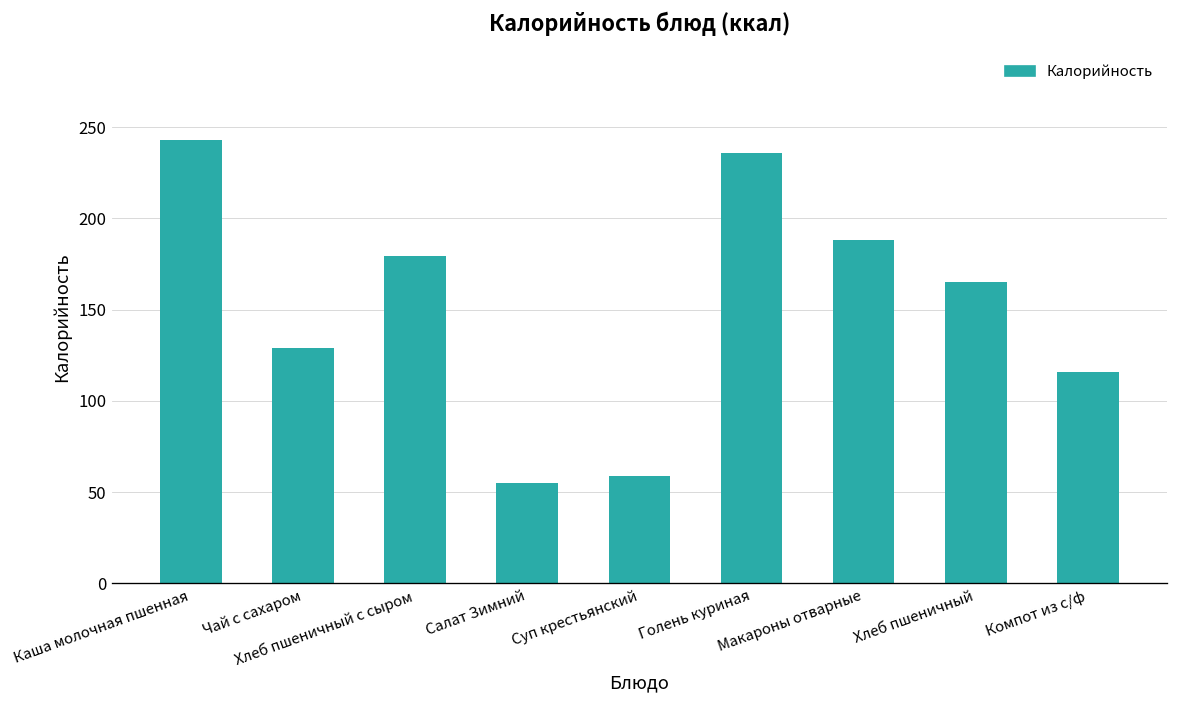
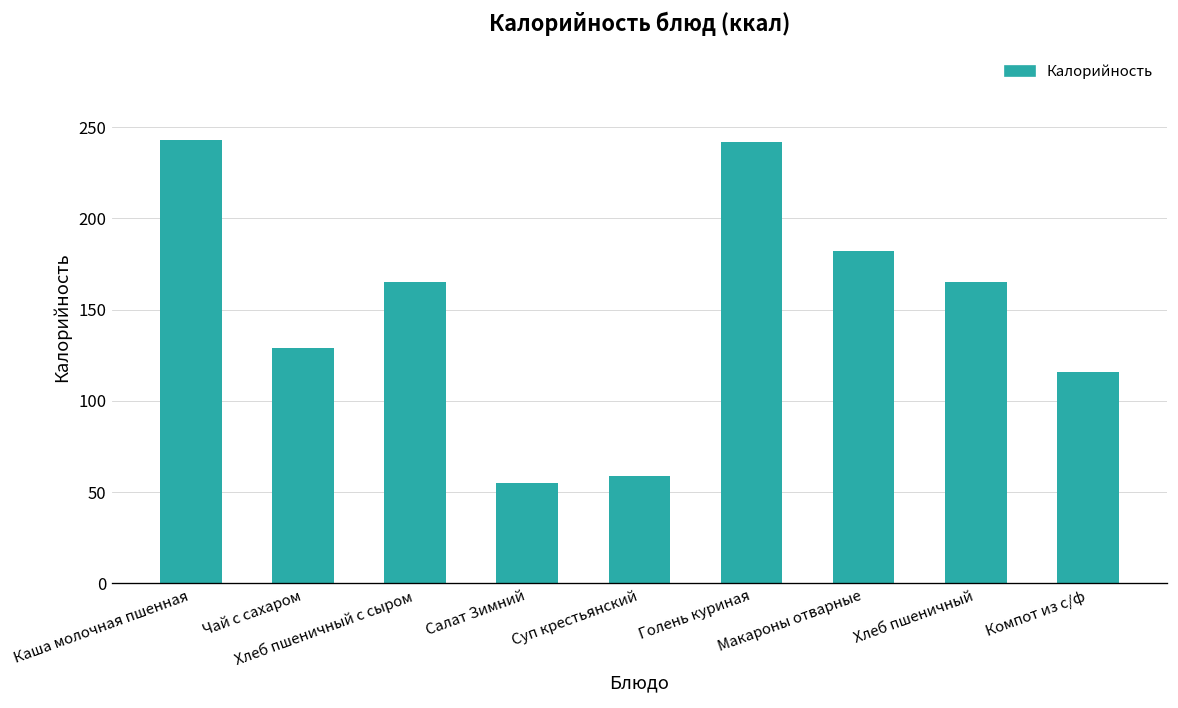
  {
    "Каша молочная пшенная": 243,
    "Чай с сахаром": 129,
-   "Хлеб пшеничный с сыром": 180,
+   "Хлеб пшеничный с сыром": 165,
    "Салат Зимний": 55,
    "Суп крестьянский": 59,
-   "Голень куриная": 236,
-   "Макароны отварные": 188,
+   "Голень куриная": 242,
+   "Макароны отварные": 182,
    "Хлеб пшеничный": 165,
    "Компот из с/ф": 116
  }
